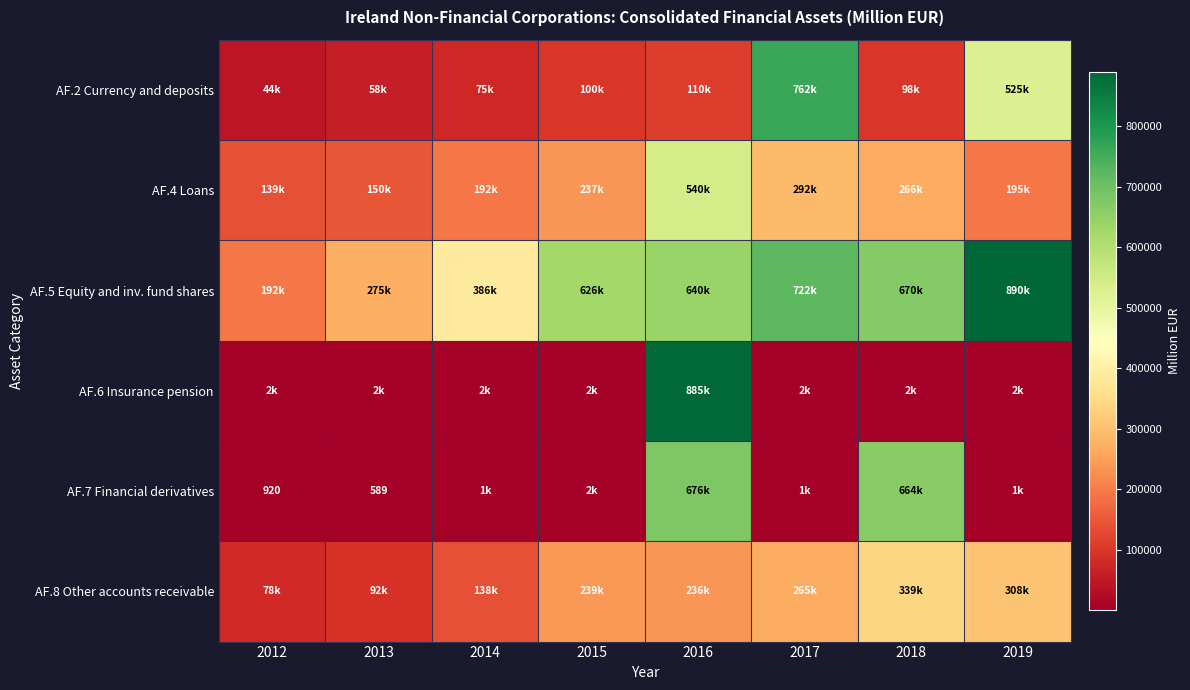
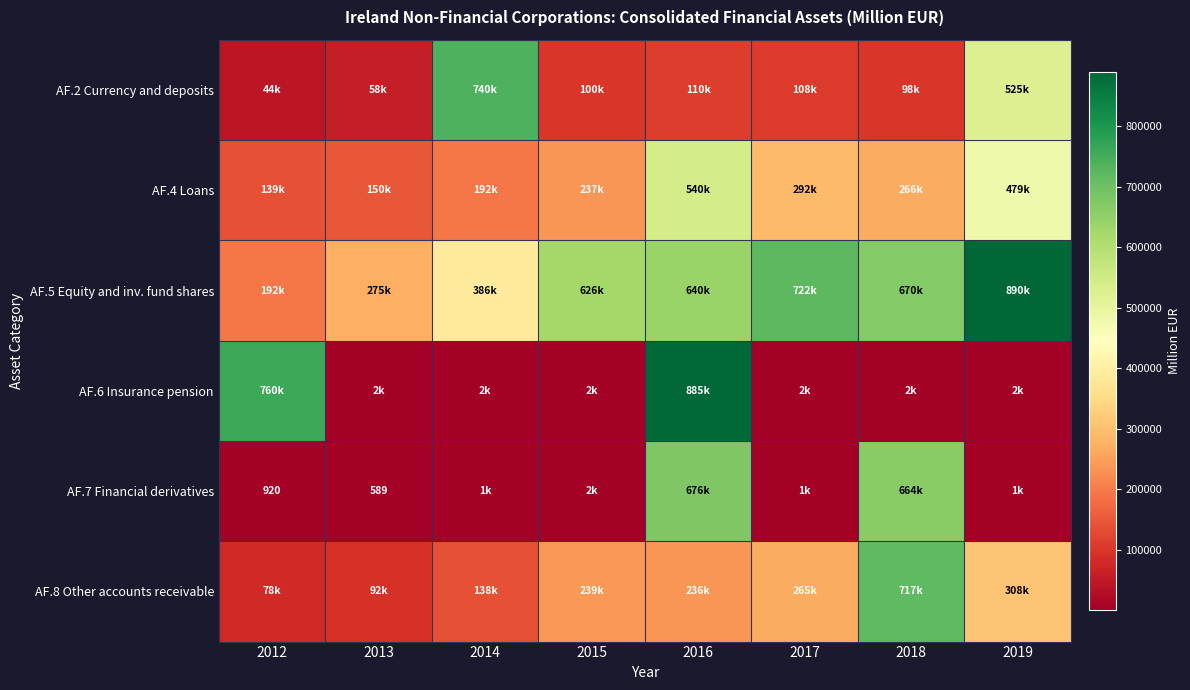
  {
    "AF.2 Currency and deposits": {
      "2012": "44k",
      "2013": "58k",
-     "2014": "75k",
+     "2014": "740k",
      "2015": "100k",
      "2016": "110k",
-     "2017": "762k",
+     "2017": "108k",
      "2018": "98k",
      "2019": "525k"
    },
    "AF.4 Loans": {
      "2012": "139k",
      "2013": "150k",
      "2014": "192k",
      "2015": "237k",
      "2016": "540k",
      "2017": "292k",
      "2018": "266k",
-     "2019": "195k"
+     "2019": "479k"
    },
    "AF.5 Equity and inv. fund shares": {
      "2012": "192k",
      "2013": "275k",
      "2014": "386k",
      "2015": "626k",
      "2016": "640k",
      "2017": "722k",
      "2018": "670k",
      "2019": "890k"
    },
    "AF.6 Insurance pension": {
-     "2012": "2k",
+     "2012": "760k",
      "2013": "2k",
      "2014": "2k",
      "2015": "2k",
      "2016": "885k",
      "2017": "2k",
      "2018": "2k",
      "2019": "2k"
    },
    "AF.7 Financial derivatives": {
      "2012": "920",
      "2013": "589",
      "2014": "1k",
      "2015": "2k",
      "2016": "676k",
      "2017": "1k",
      "2018": "664k",
      "2019": "1k"
    },
    "AF.8 Other accounts receivable": {
      "2012": "78k",
      "2013": "92k",
      "2014": "138k",
      "2015": "239k",
      "2016": "236k",
      "2017": "265k",
-     "2018": "339k",
+     "2018": "717k",
      "2019": "308k"
    }
  }
